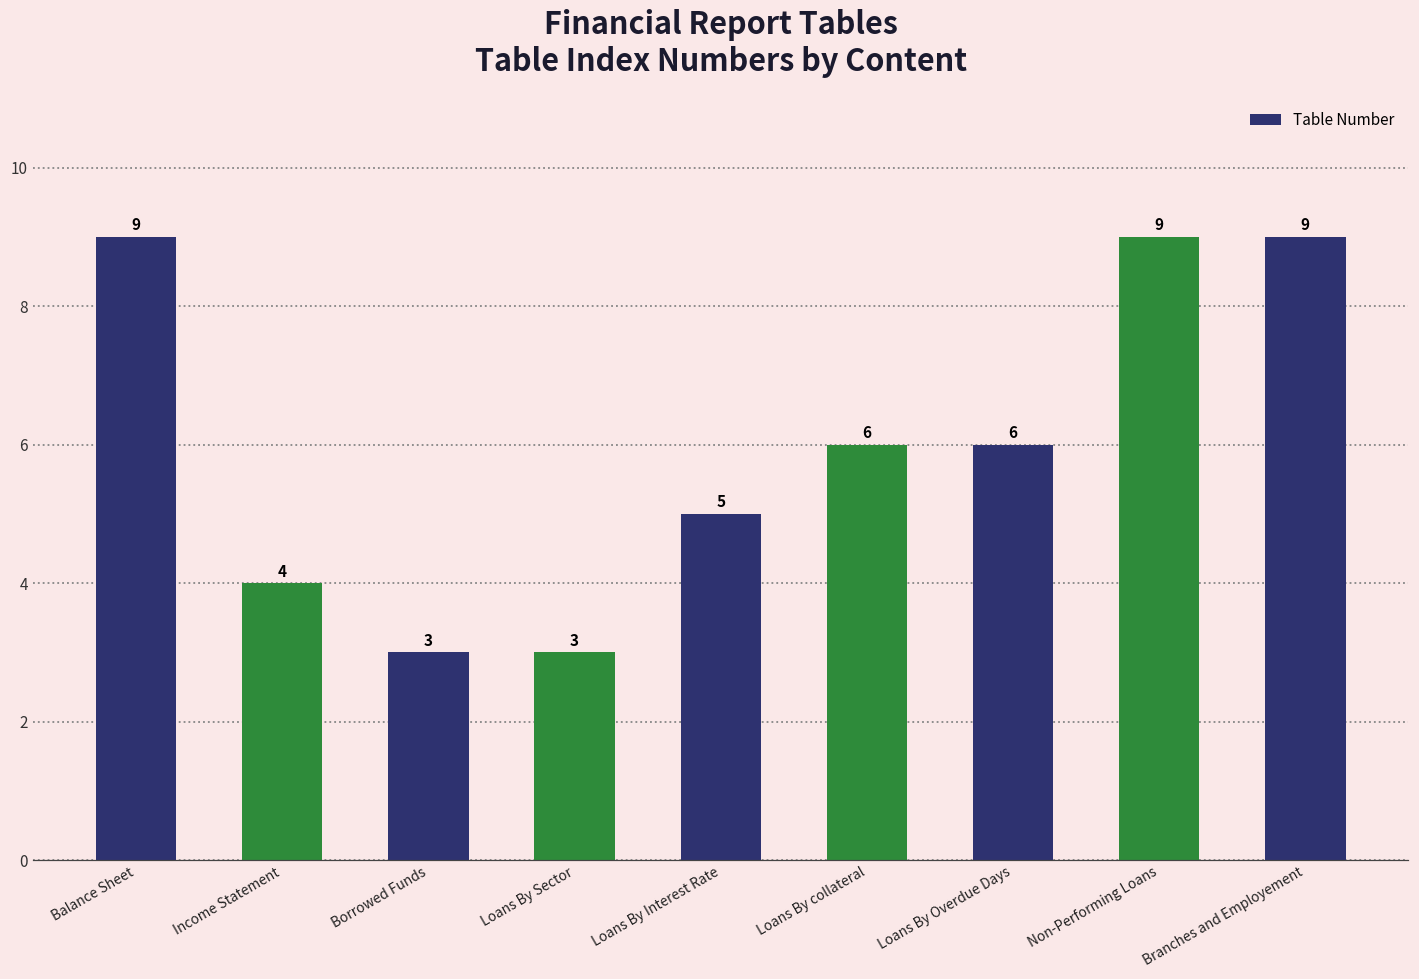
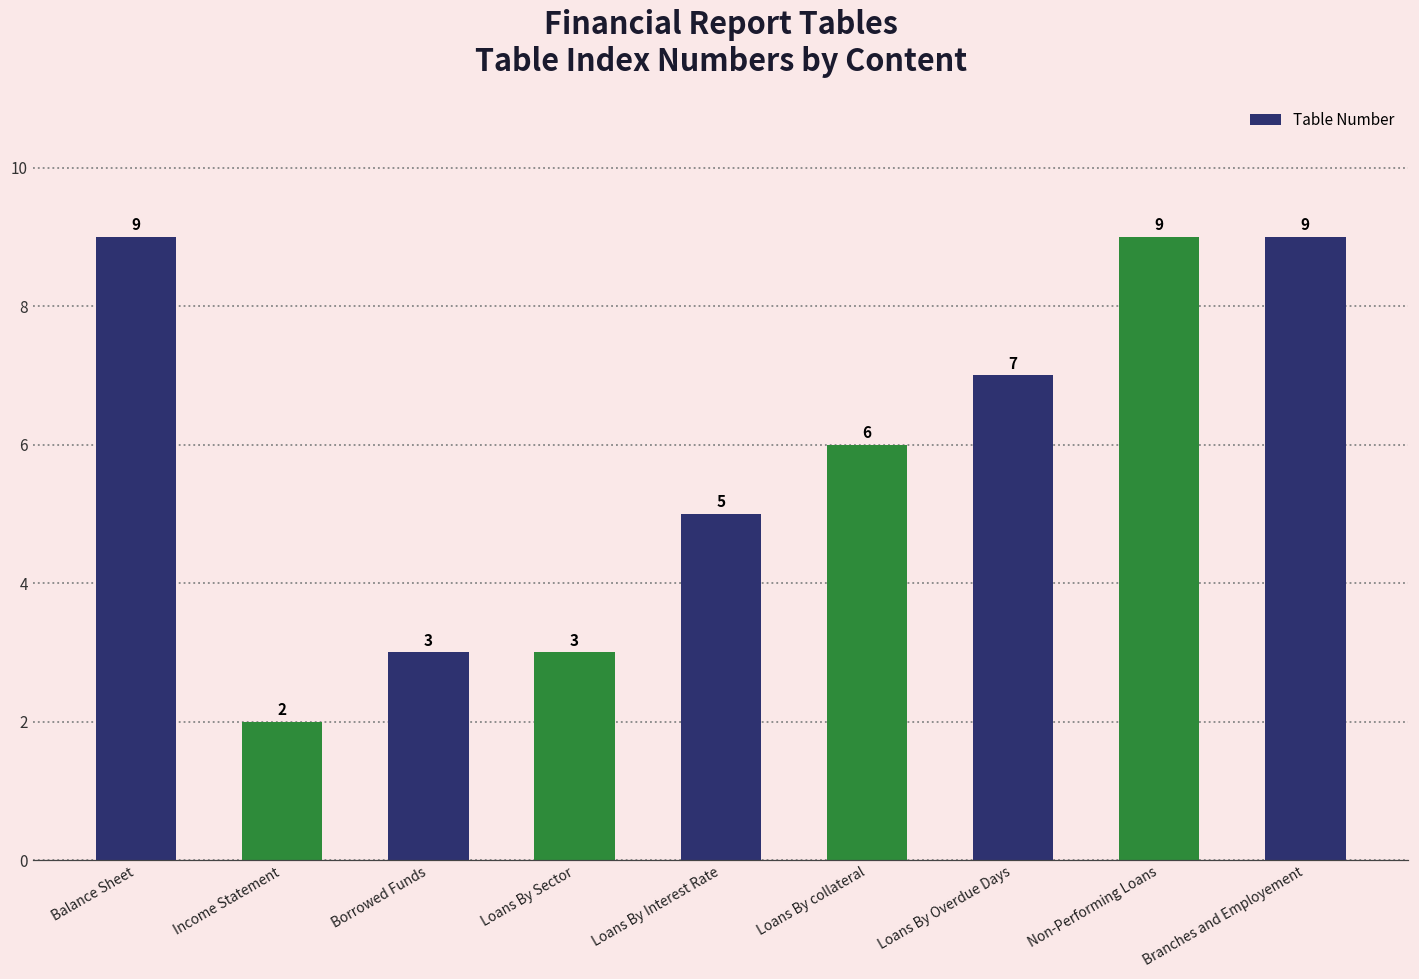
  {
    "Balance Sheet": 9,
-   "Income Statement": 4,
+   "Income Statement": 2,
    "Borrowed Funds": 3,
    "Loans By Sector": 3,
    "Loans By Interest Rate": 5,
    "Loans By collateral": 6,
-   "Loans By Overdue Days": 6,
+   "Loans By Overdue Days": 7,
    "Non-Performing Loans": 9,
    "Branches and Employement": 9
  }
